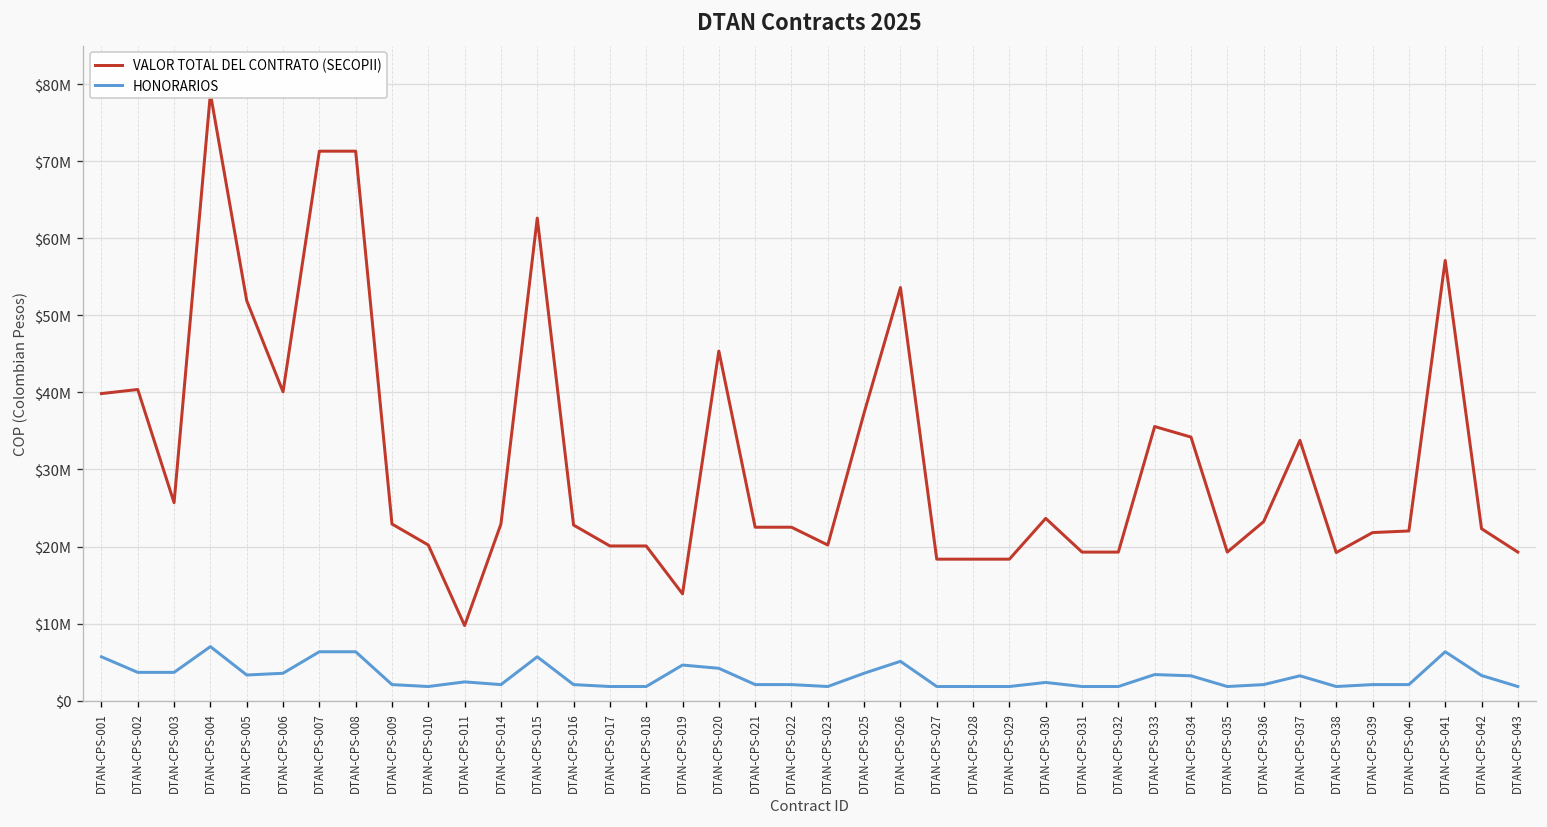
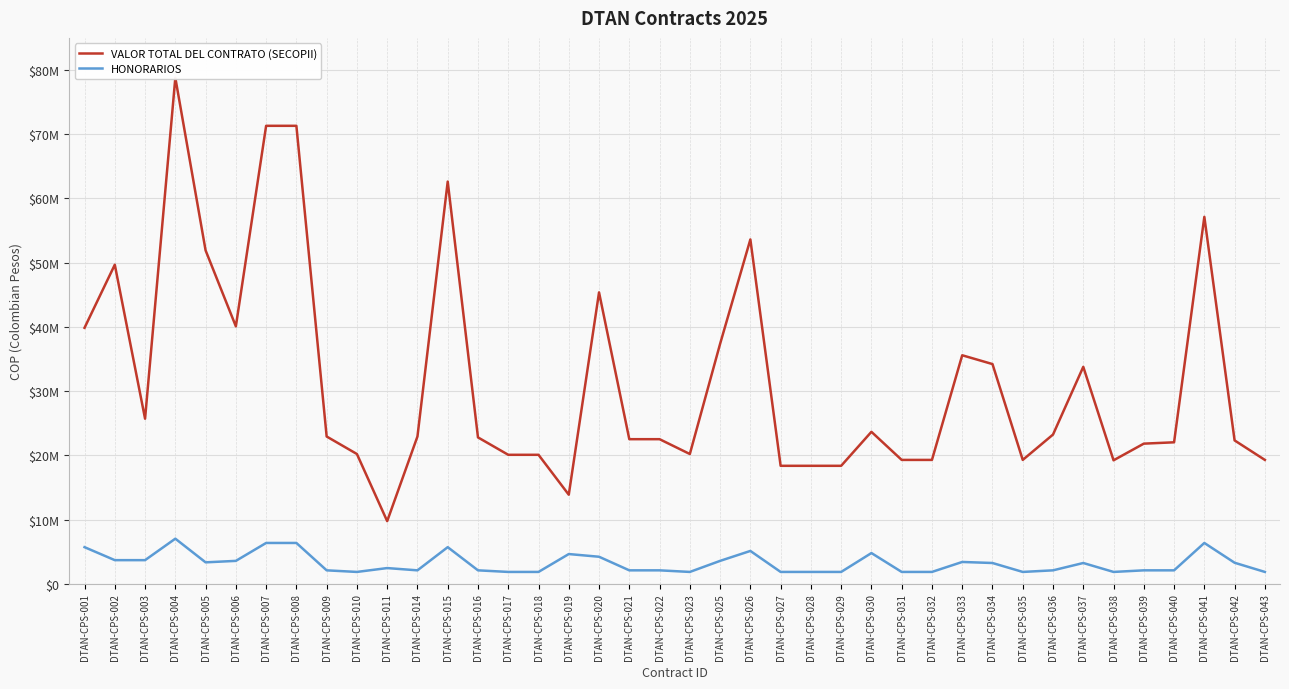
  {
    "VALOR TOTAL DEL CONTRATO (SECOPII)": {
      "DTAN-CPS-001": "$40000000",
-     "DTAN-CPS-002": "$40000000",
+     "DTAN-CPS-002": "$50000000",
      "DTAN-CPS-003": "$26000000",
      "DTAN-CPS-005": "$52000000",
      "DTAN-CPS-006": "$40000000",
      "DTAN-CPS-007": "$71000000",
      "DTAN-CPS-008": "$71000000",
      "DTAN-CPS-009": "$23000000",
      "DTAN-CPS-010": "$20000000",
      "DTAN-CPS-011": "$10000000",
      "DTAN-CPS-014": "$23000000",
      "DTAN-CPS-015": "$63000000",
      "DTAN-CPS-016": "$23000000",
      "DTAN-CPS-017": "$20000000",
      "DTAN-CPS-018": "$20000000",
      "DTAN-CPS-019": "$14000000",
      "DTAN-CPS-020": "$45000000",
      "DTAN-CPS-021": "$23000000",
      "DTAN-CPS-022": "$23000000",
      "DTAN-CPS-023": "$20000000",
      "DTAN-CPS-025": "$37000000",
      "DTAN-CPS-026": "$54000000",
      "DTAN-CPS-027": "$18000000",
      "DTAN-CPS-028": "$18000000",
      "DTAN-CPS-029": "$18000000",
      "DTAN-CPS-030": "$24000000",
      "DTAN-CPS-031": "$19000000",
      "DTAN-CPS-032": "$19000000",
      "DTAN-CPS-033": "$36000000",
      "DTAN-CPS-034": "$34000000",
      "DTAN-CPS-035": "$19000000",
      "DTAN-CPS-036": "$23000000",
      "DTAN-CPS-037": "$34000000",
      "DTAN-CPS-038": "$19000000",
      "DTAN-CPS-039": "$22000000",
      "DTAN-CPS-040": "$22000000",
      "DTAN-CPS-041": "$57000000",
      "DTAN-CPS-042": "$22000000",
      "DTAN-CPS-043": "$19000000"
    },
    "HONORARIOS": {
      "DTAN-CPS-001": "$6000000",
      "DTAN-CPS-002": "$4000000",
      "DTAN-CPS-003": "$4000000",
      "DTAN-CPS-004": "$7000000",
      "DTAN-CPS-005": "$3000000",
      "DTAN-CPS-006": "$4000000",
      "DTAN-CPS-007": "$6000000",
      "DTAN-CPS-008": "$6000000",
      "DTAN-CPS-009": "$2000000",
      "DTAN-CPS-010": "$2000000",
      "DTAN-CPS-011": "$2000000",
      "DTAN-CPS-014": "$2000000",
      "DTAN-CPS-015": "$6000000",
      "DTAN-CPS-016": "$2000000",
      "DTAN-CPS-017": "$2000000",
      "DTAN-CPS-018": "$2000000",
      "DTAN-CPS-019": "$5000000",
      "DTAN-CPS-020": "$4000000",
      "DTAN-CPS-021": "$2000000",
      "DTAN-CPS-022": "$2000000",
      "DTAN-CPS-023": "$2000000",
      "DTAN-CPS-025": "$4000000",
      "DTAN-CPS-026": "$5000000",
      "DTAN-CPS-027": "$2000000",
      "DTAN-CPS-028": "$2000000",
      "DTAN-CPS-029": "$2000000",
-     "DTAN-CPS-030": "$2000000",
+     "DTAN-CPS-030": "$5000000",
      "DTAN-CPS-031": "$2000000",
      "DTAN-CPS-032": "$2000000",
      "DTAN-CPS-033": "$3000000",
      "DTAN-CPS-034": "$3000000",
      "DTAN-CPS-035": "$2000000",
      "DTAN-CPS-036": "$2000000",
      "DTAN-CPS-037": "$3000000",
      "DTAN-CPS-038": "$2000000",
      "DTAN-CPS-039": "$2000000",
      "DTAN-CPS-040": "$2000000",
      "DTAN-CPS-041": "$6000000",
      "DTAN-CPS-042": "$3000000",
      "DTAN-CPS-043": "$2000000"
    }
  }
